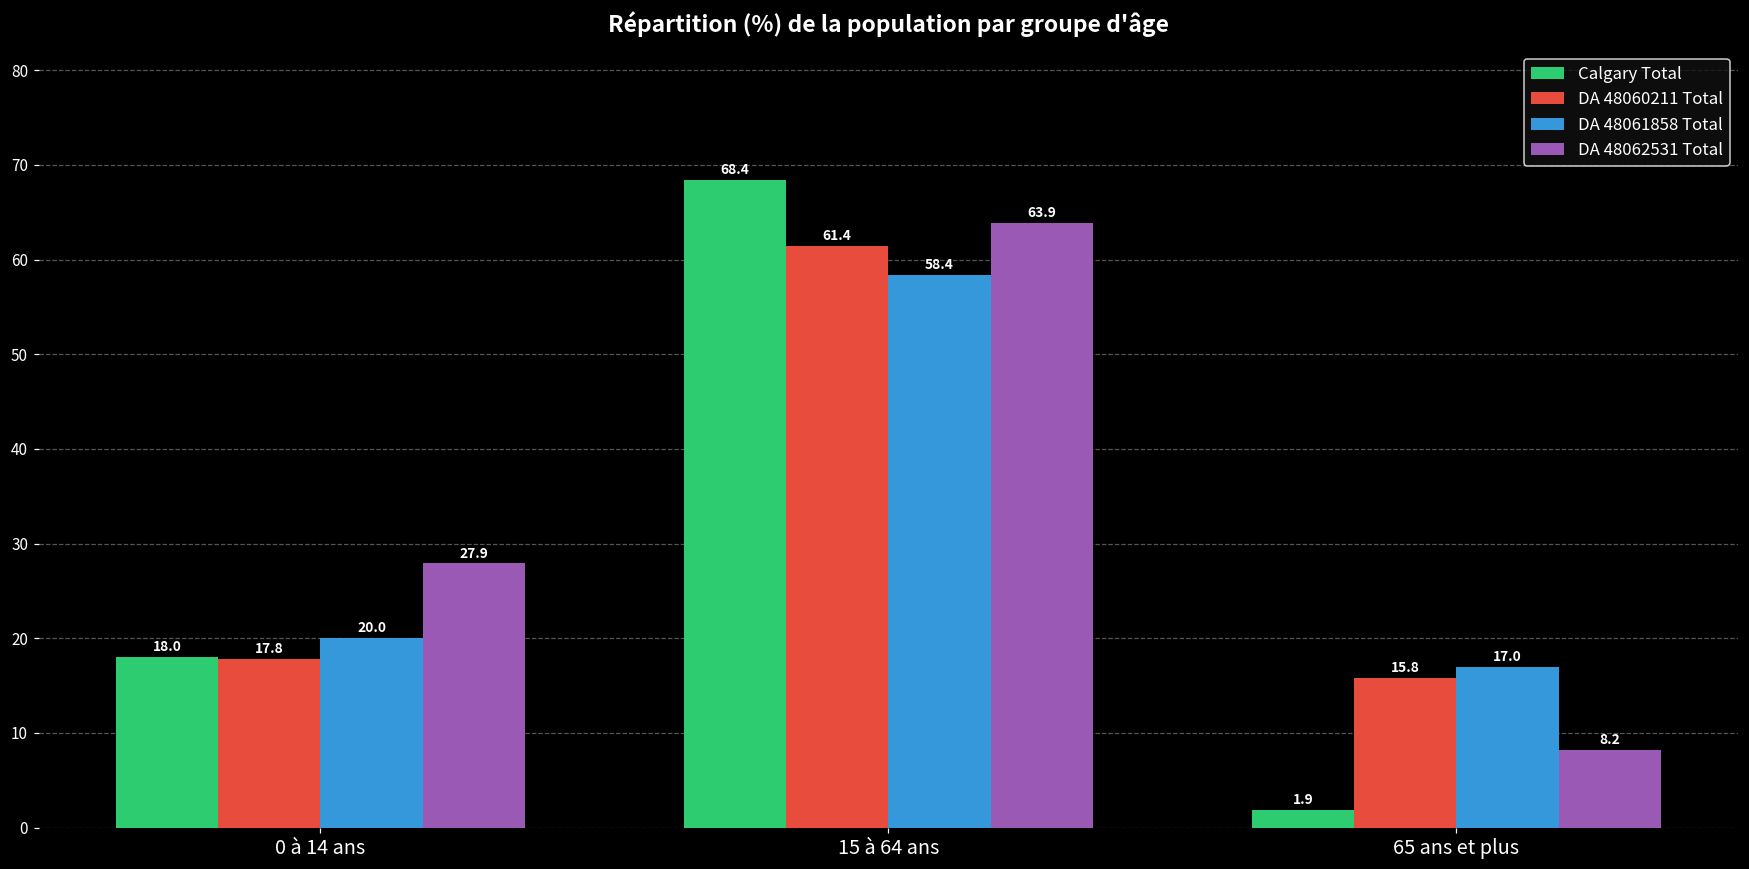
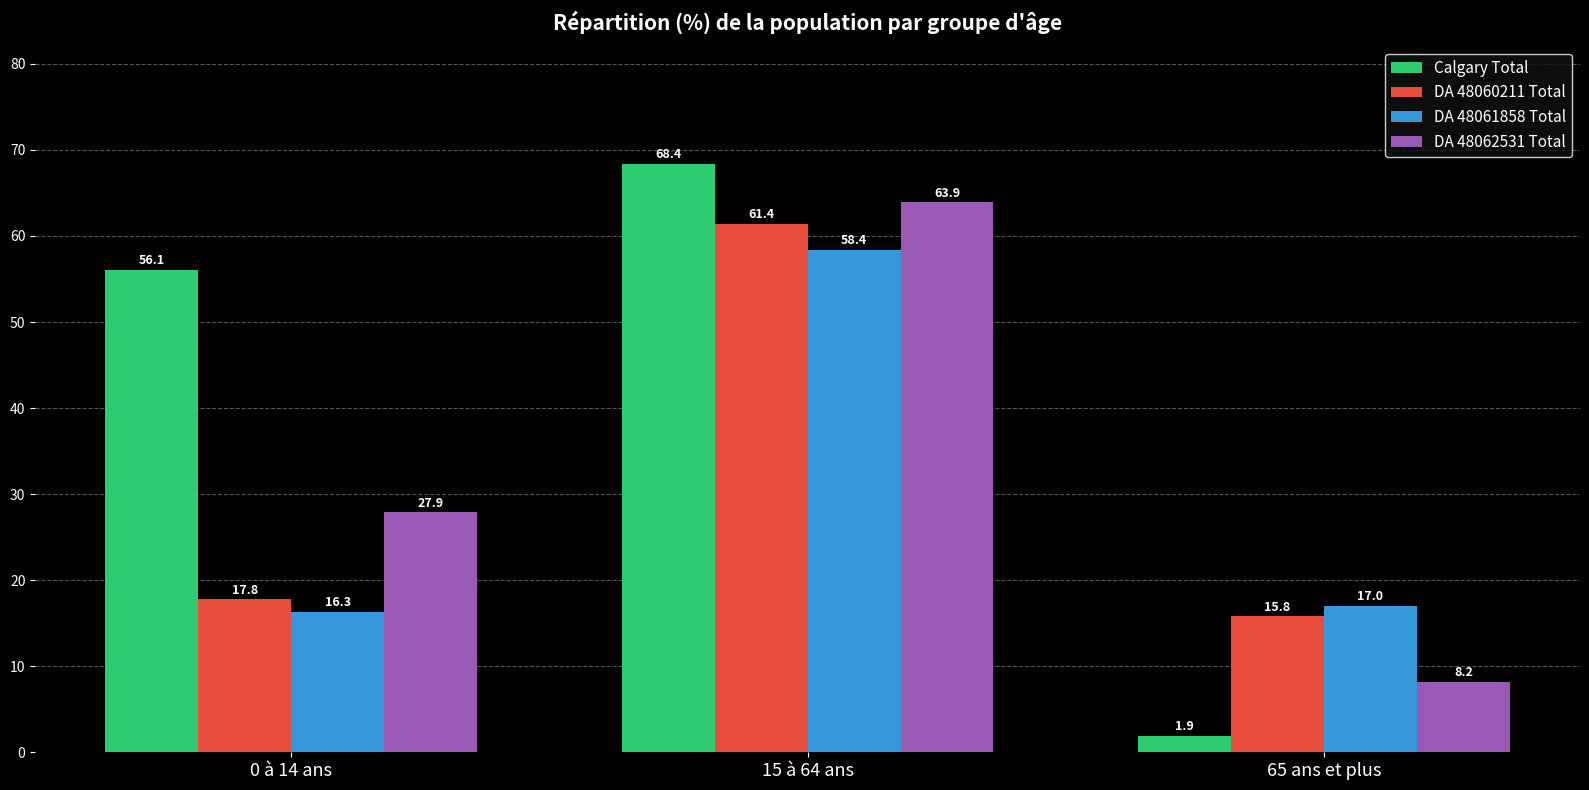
  {
    "Calgary Total": {
-     "0 à 14 ans": 18.0,
+     "0 à 14 ans": 56.1,
      "15 à 64 ans": 68.4,
      "65 ans et plus": 1.9
    },
    "DA 48060211 Total": {
      "0 à 14 ans": 17.8,
      "15 à 64 ans": 61.4,
      "65 ans et plus": 15.8
    },
    "DA 48061858 Total": {
-     "0 à 14 ans": 20.0,
+     "0 à 14 ans": 16.3,
      "15 à 64 ans": 58.4,
      "65 ans et plus": 17.0
    },
    "DA 48062531 Total": {
      "0 à 14 ans": 27.9,
      "15 à 64 ans": 63.9,
      "65 ans et plus": 8.2
    }
  }
